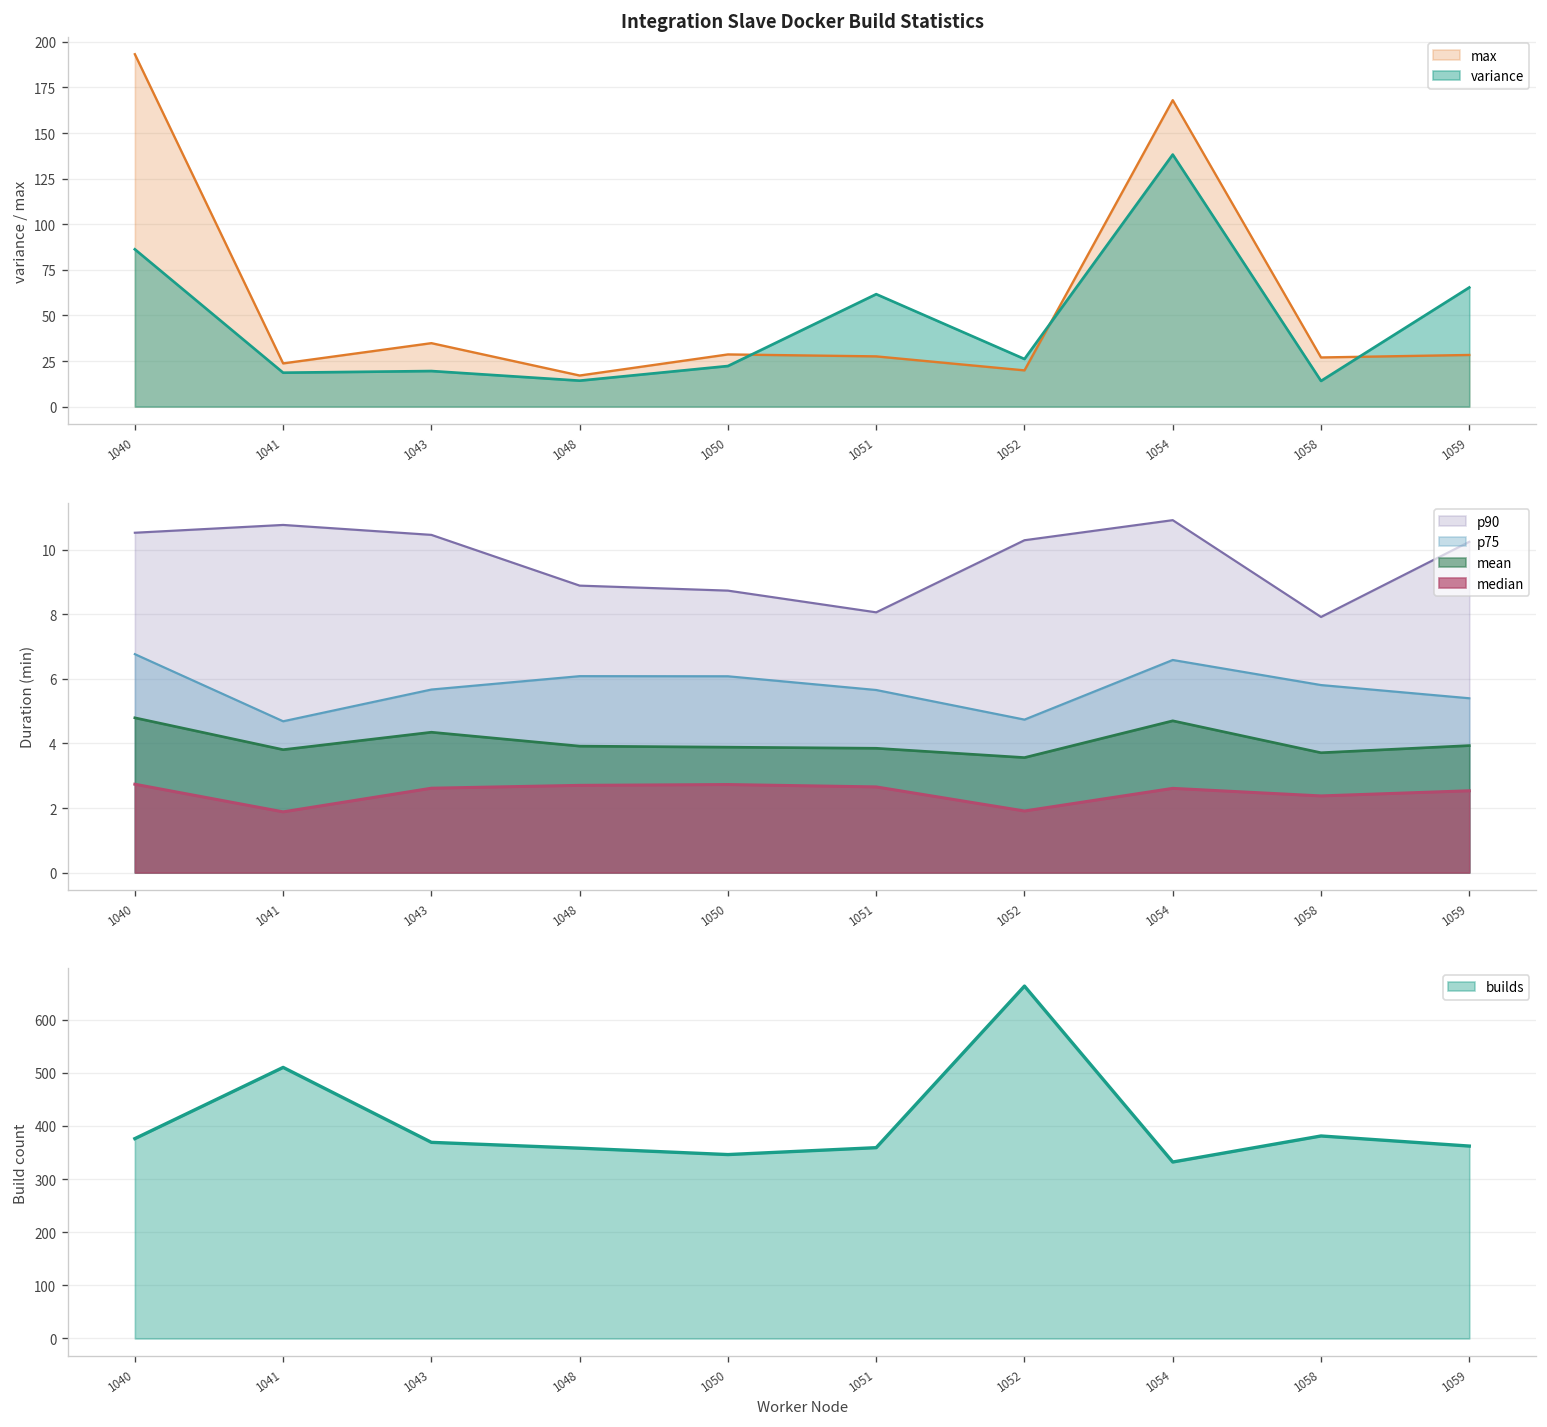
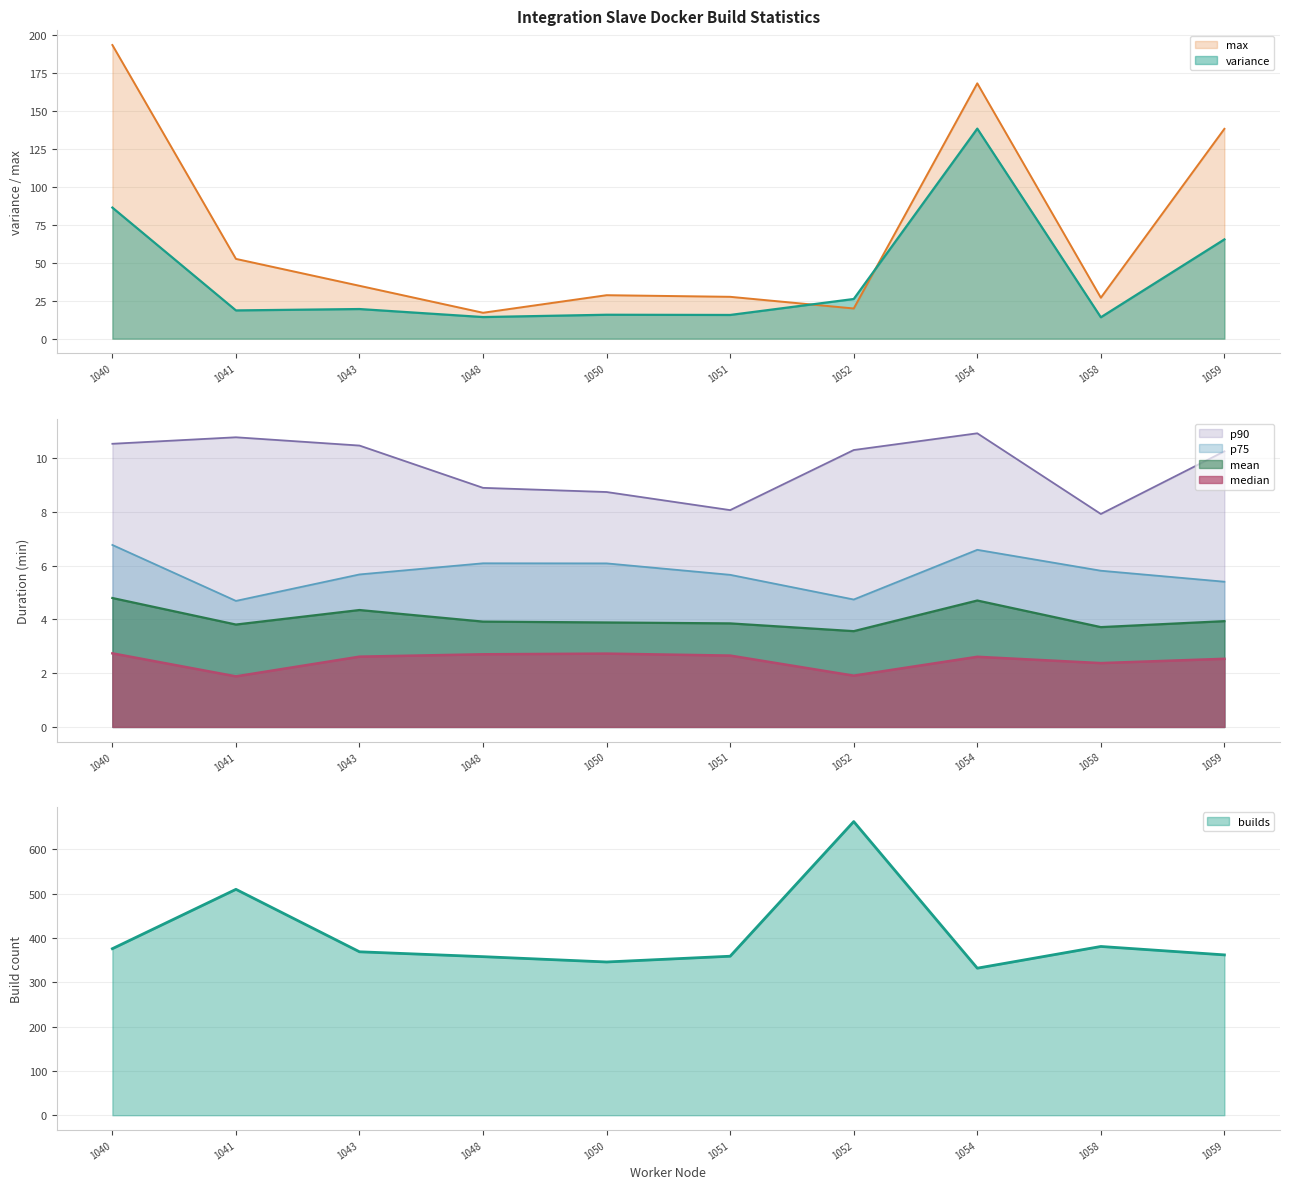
  {
    "Integration Slave Docker Build Statistics": {
      "max": {
        "1040": 193,
-       "1041": 24,
+       "1041": 52,
        "1043": 35,
        "1048": 17,
        "1050": 29,
        "1051": 28,
        "1052": 20,
        "1054": 168,
        "1058": 27,
-       "1059": 28
+       "1059": 138
      },
      "variance": {
        "1040": 86,
        "1041": 19,
        "1043": 19,
        "1048": 14,
-       "1050": 22,
-       "1051": 62,
+       "1050": 16,
+       "1051": 16,
        "1052": 26,
        "1054": 138,
        "1058": 14,
        "1059": 65
      }
    }
  }
